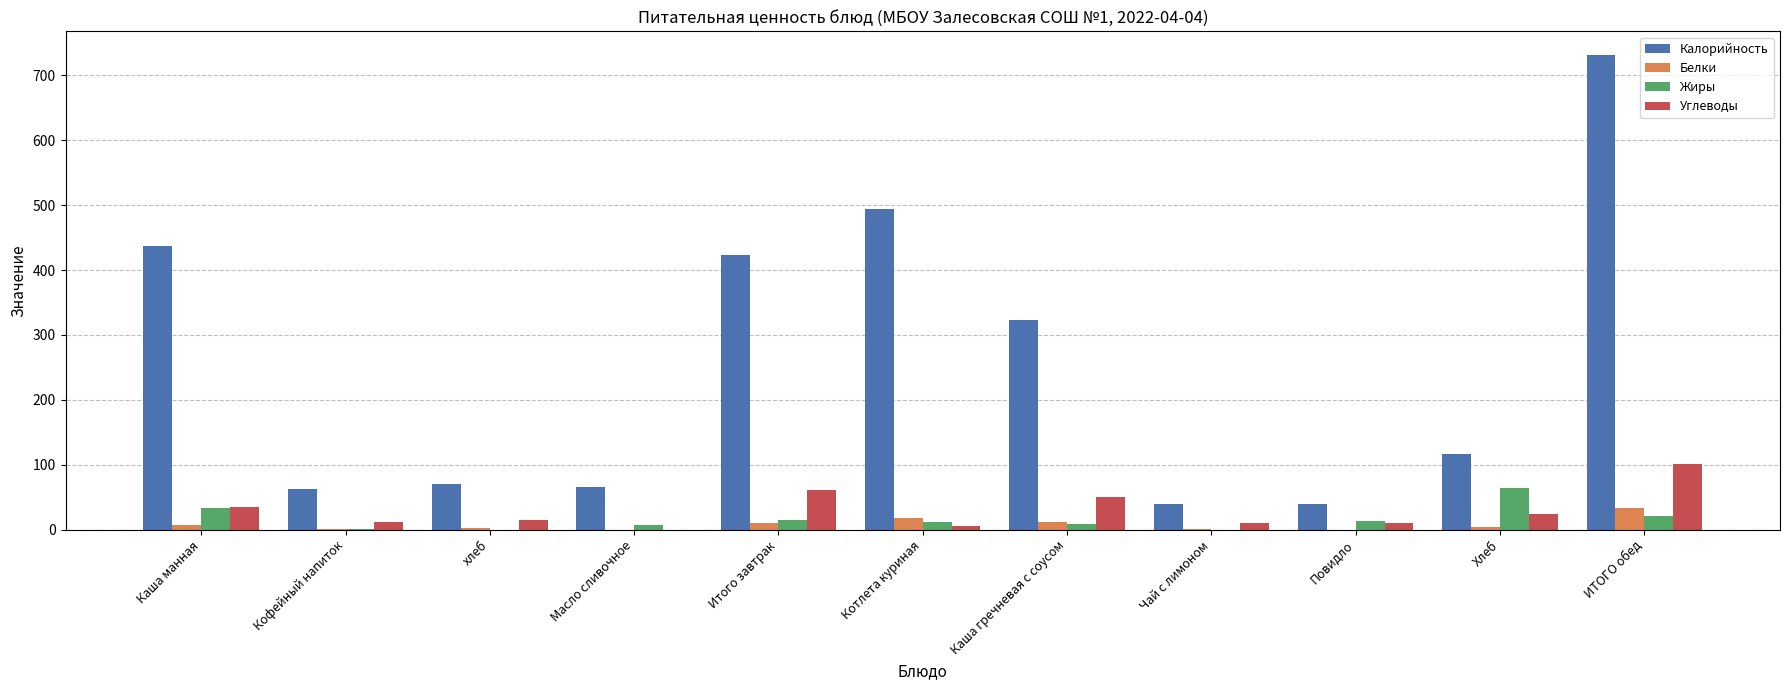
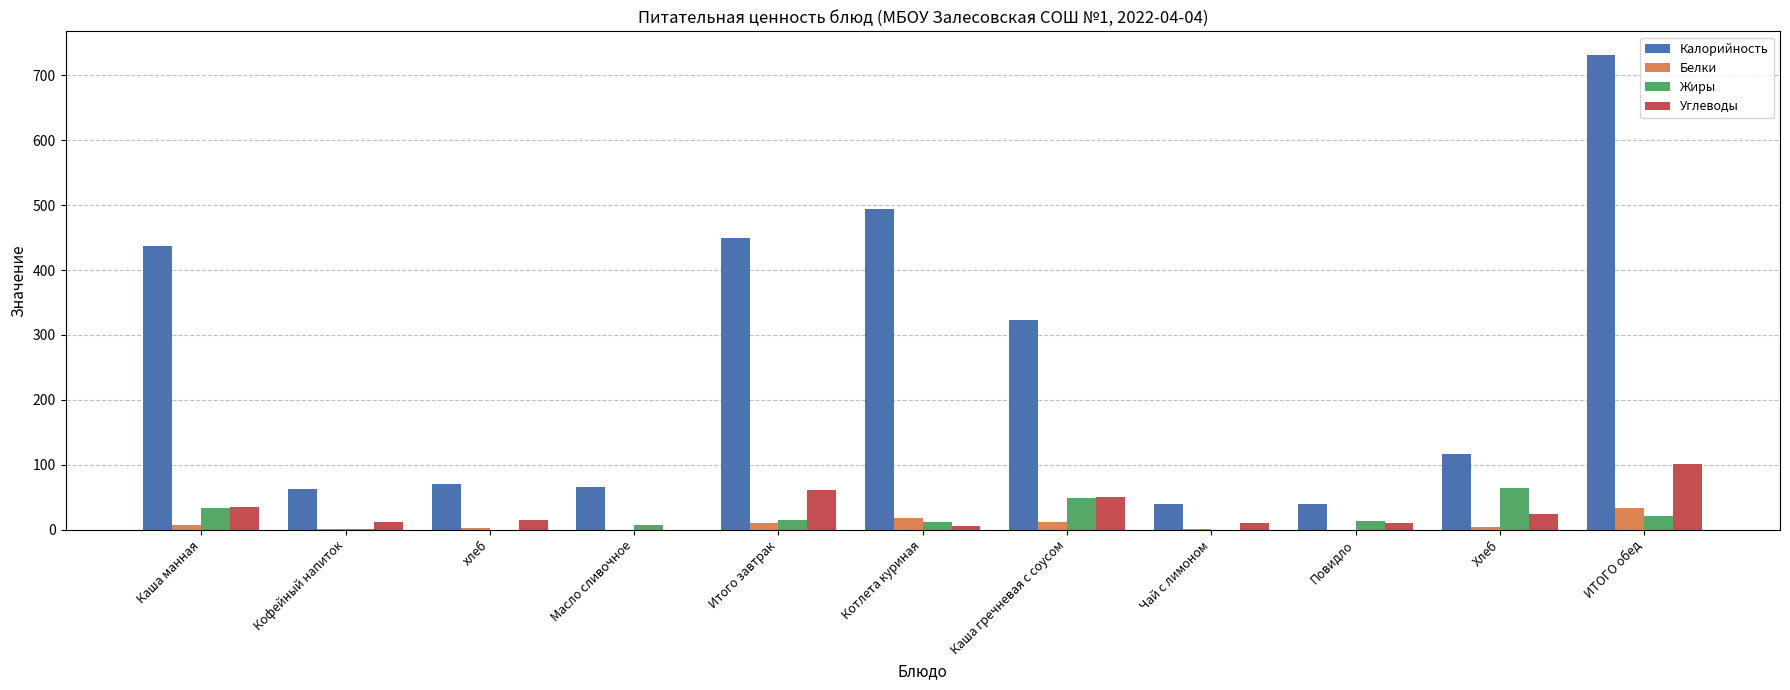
  {
    "Калорийность": {
      "Каша манная": 440,
      "Кофейный напиток": 60,
      "хлеб": 70,
      "Масло сливочное": 70,
-     "Итого завтрак": 420,
+     "Итого завтрак": 450,
      "Котлета куриная": 490,
      "Каша гречневая с соусом": 320,
      "Чай с лимоном": 40,
      "Повидло": 40,
      "Хлеб": 120,
      "ИТОГО обед": 730
    },
    "Жиры": {
      "Каша манная": 30,
      "Масло сливочное": 10,
      "Итого завтрак": 20,
      "Котлета куриная": 10,
-     "Каша гречневая с соусом": 10,
+     "Каша гречневая с соусом": 50,
      "Повидло": 10,
      "Хлеб": 60,
      "ИТОГО обед": 20
    }
  }
